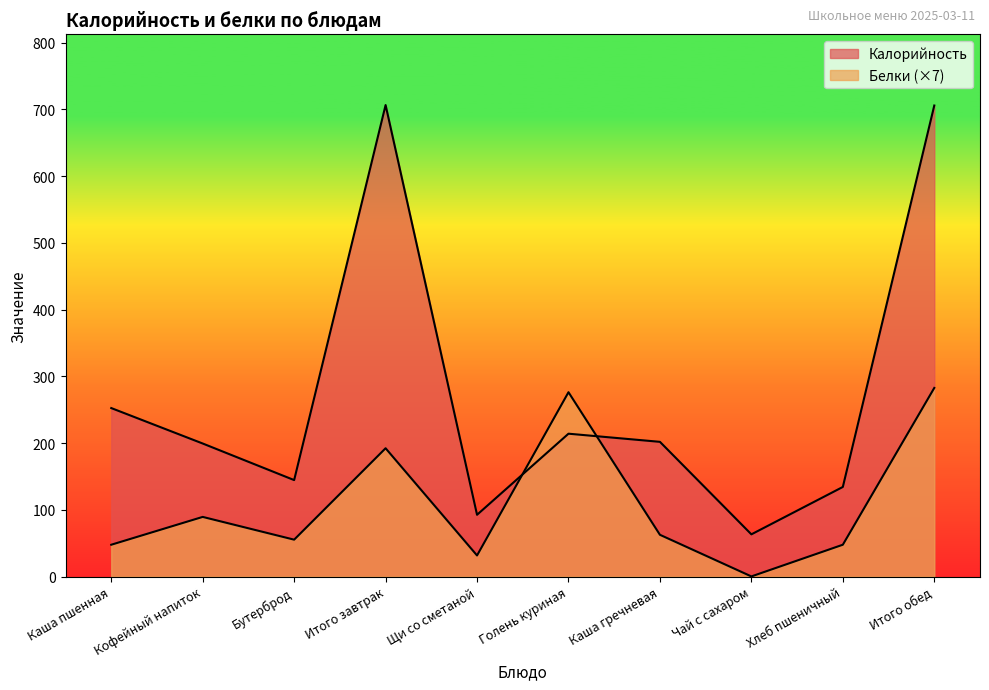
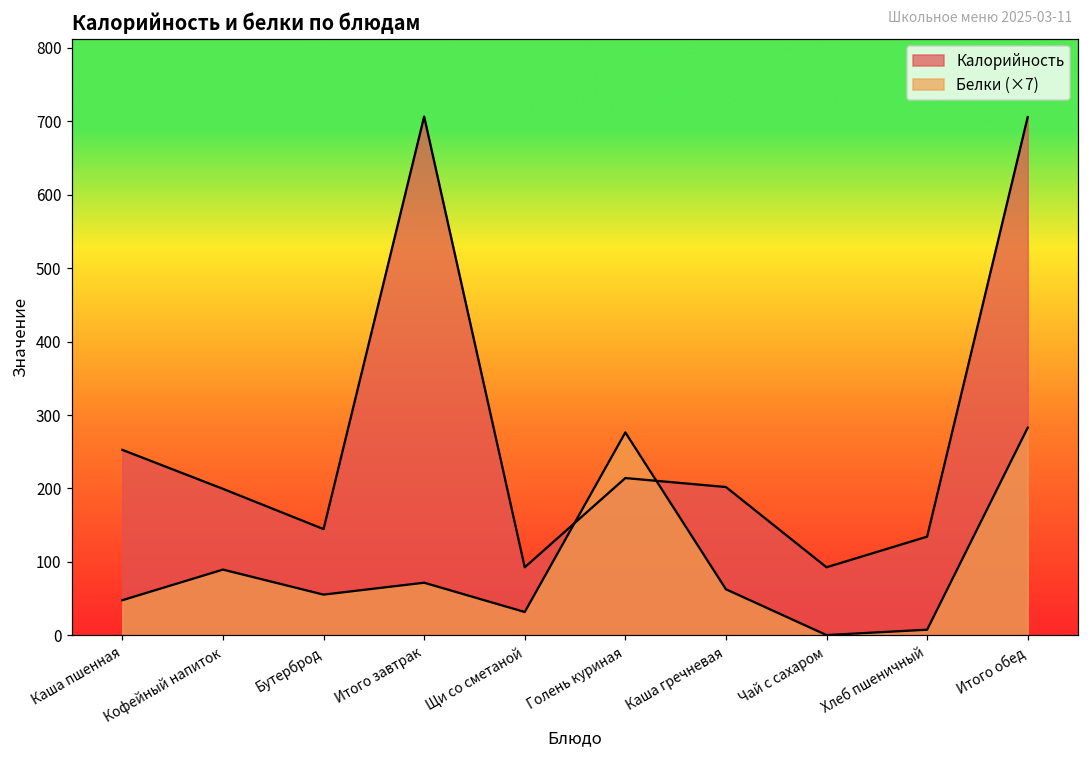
  {
    "Калорийность": {
      "Каша пшенная": 250,
      "Кофейный напиток": 200,
      "Бутерброд": 140,
      "Итого завтрак": 710,
      "Щи со сметаной": 90,
      "Голень куриная": 210,
      "Каша гречневая": 200,
-     "Чай с сахаром": 60,
+     "Чай с сахаром": 90,
      "Хлеб пшеничный": 130,
      "Итого обед": 710
    },
    "Белки (×7)": {
      "Каша пшенная": 50,
      "Кофейный напиток": 90,
      "Бутерброд": 60,
-     "Итого завтрак": 190,
+     "Итого завтрак": 70,
      "Щи со сметаной": 30,
      "Голень куриная": 280,
      "Каша гречневая": 60,
      "Чай с сахаром": 0,
-     "Хлеб пшеничный": 50,
+     "Хлеб пшеничный": 10,
      "Итого обед": 280
    }
  }
